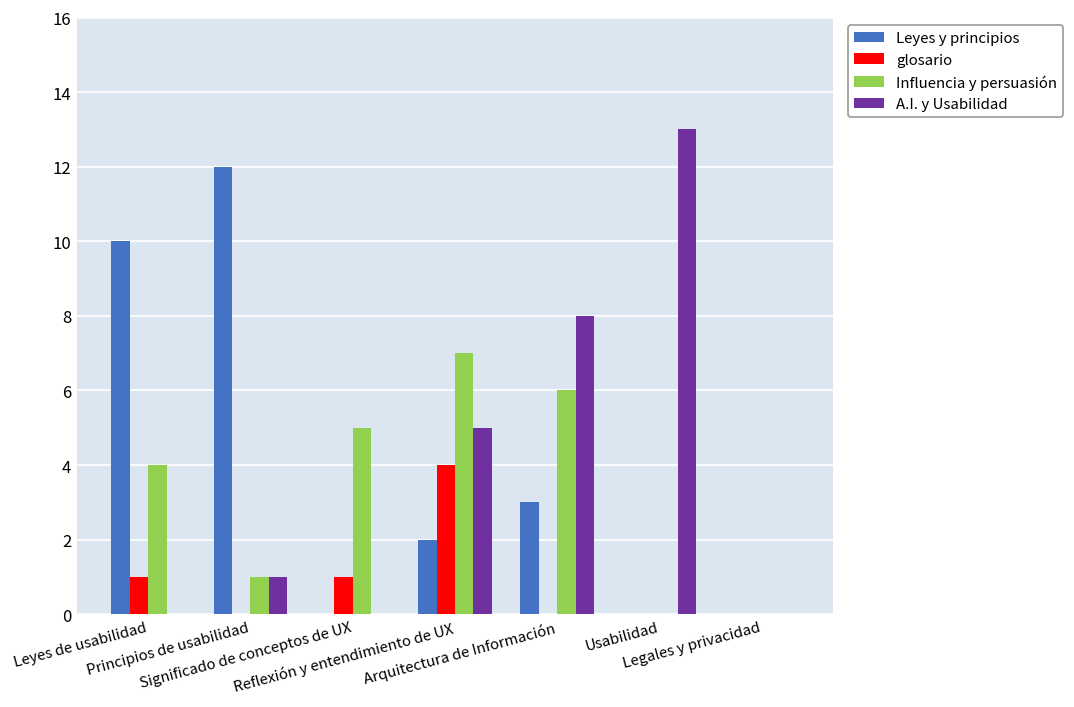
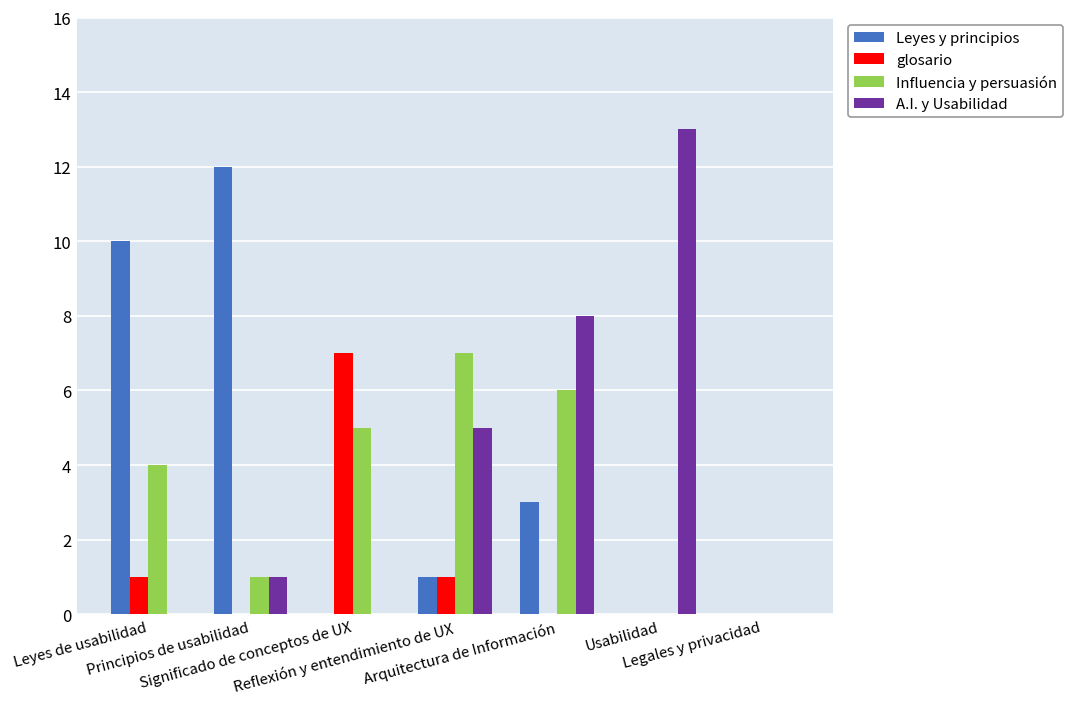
  {
    "Leyes y principios": {
      "Leyes de usabilidad": 10,
      "Principios de usabilidad": 12,
      "Significado de conceptos de UX": 0,
-     "Reflexión y entendimiento de UX": 2,
+     "Reflexión y entendimiento de UX": 1,
      "Arquitectura de Información": 3,
      "Usabilidad": 0,
      "Legales y privacidad": 0
    },
    "glosario": {
      "Leyes de usabilidad": 1,
      "Principios de usabilidad": 0,
-     "Significado de conceptos de UX": 1,
-     "Reflexión y entendimiento de UX": 4,
+     "Significado de conceptos de UX": 7,
+     "Reflexión y entendimiento de UX": 1,
      "Arquitectura de Información": 0,
      "Usabilidad": 0,
      "Legales y privacidad": 0
    },
    "Influencia y persuasión": {
      "Leyes de usabilidad": 4,
      "Principios de usabilidad": 1,
      "Significado de conceptos de UX": 5,
      "Reflexión y entendimiento de UX": 7,
      "Arquitectura de Información": 6,
      "Usabilidad": 0,
      "Legales y privacidad": 0
    },
    "A.I. y Usabilidad": {
      "Leyes de usabilidad": 0,
      "Principios de usabilidad": 1,
      "Significado de conceptos de UX": 0,
      "Reflexión y entendimiento de UX": 5,
      "Arquitectura de Información": 8,
      "Usabilidad": 13,
      "Legales y privacidad": 0
    }
  }
